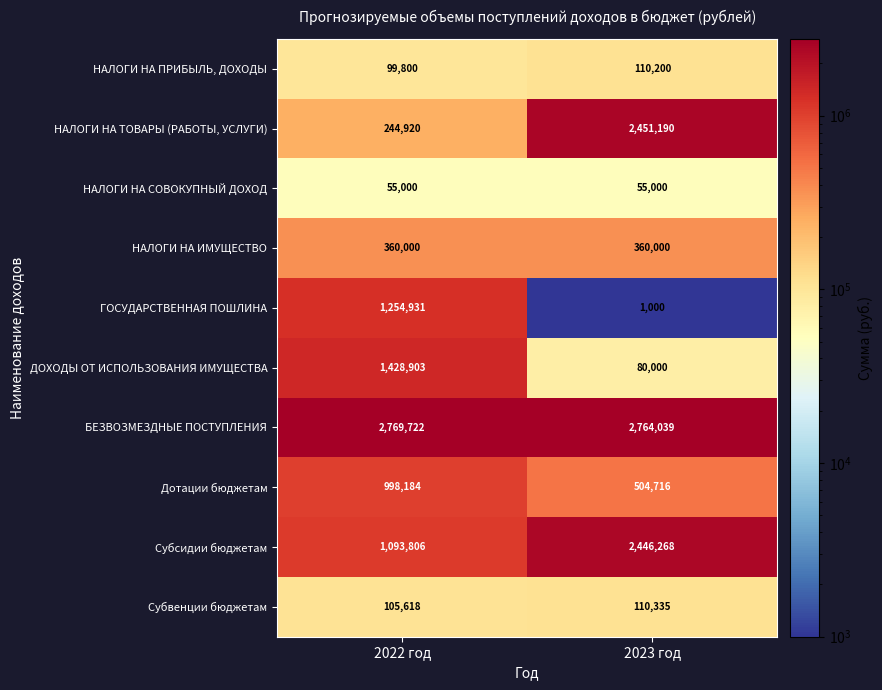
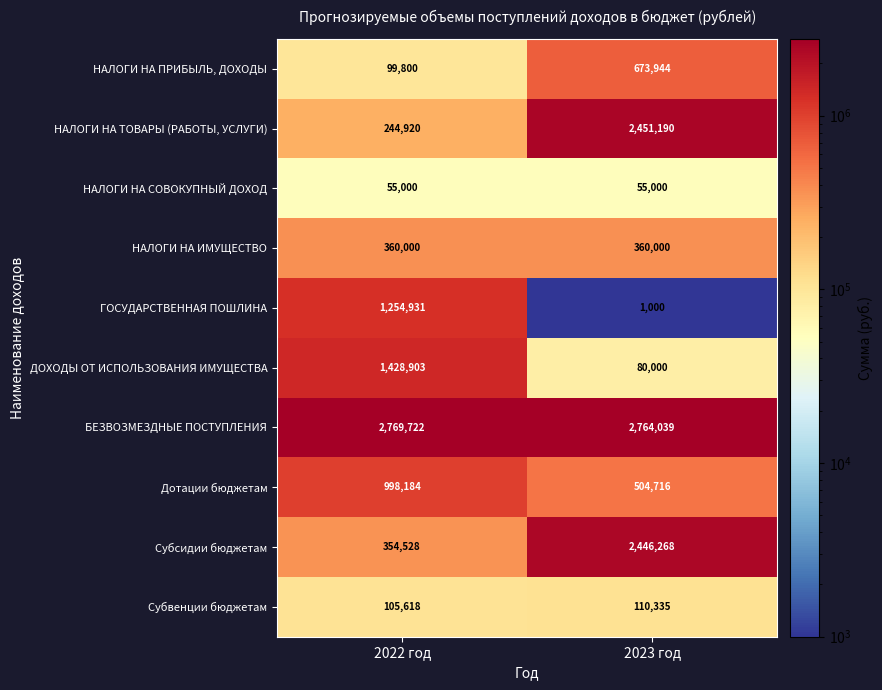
  {
    "НАЛОГИ НА ПРИБЫЛЬ, ДОХОДЫ": {
      "2022 год": "99,800",
-     "2023 год": "110,200"
+     "2023 год": "673,944"
    },
    "НАЛОГИ НА ТОВАРЫ (РАБОТЫ, УСЛУГИ)": {
      "2022 год": "244,920",
      "2023 год": "2,451,190"
    },
    "НАЛОГИ НА СОВОКУПНЫЙ ДОХОД": {
      "2022 год": "55,000",
      "2023 год": "55,000"
    },
    "НАЛОГИ НА ИМУЩЕСТВО": {
      "2022 год": "360,000",
      "2023 год": "360,000"
    },
    "ГОСУДАРСТВЕННАЯ ПОШЛИНА": {
      "2022 год": "1,254,931",
      "2023 год": "1,000"
    },
    "ДОХОДЫ ОТ ИСПОЛЬЗОВАНИЯ ИМУЩЕСТВА": {
      "2022 год": "1,428,903",
      "2023 год": "80,000"
    },
    "БЕЗВОЗМЕЗДНЫЕ ПОСТУПЛЕНИЯ": {
      "2022 год": "2,769,722",
      "2023 год": "2,764,039"
    },
    "Дотации бюджетам": {
      "2022 год": "998,184",
      "2023 год": "504,716"
    },
    "Субсидии бюджетам": {
-     "2022 год": "1,093,806",
+     "2022 год": "354,528",
      "2023 год": "2,446,268"
    },
    "Субвенции бюджетам": {
      "2022 год": "105,618",
      "2023 год": "110,335"
    }
  }
